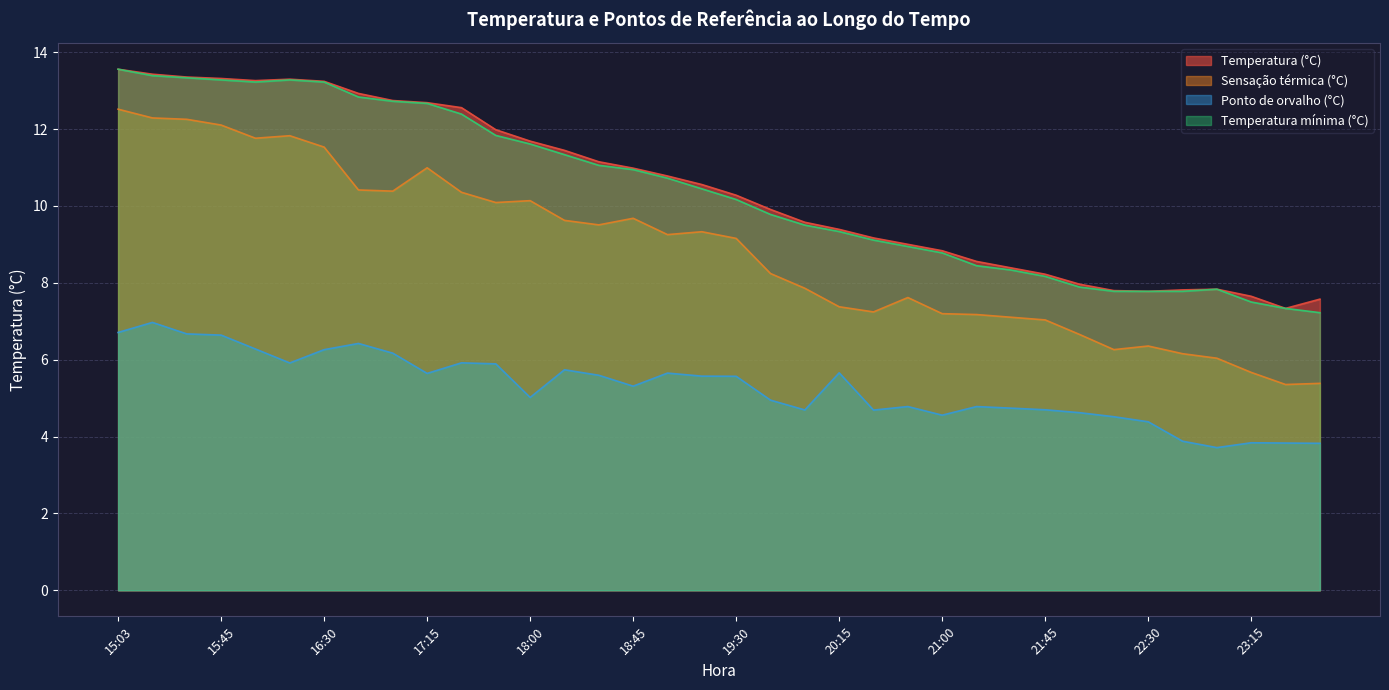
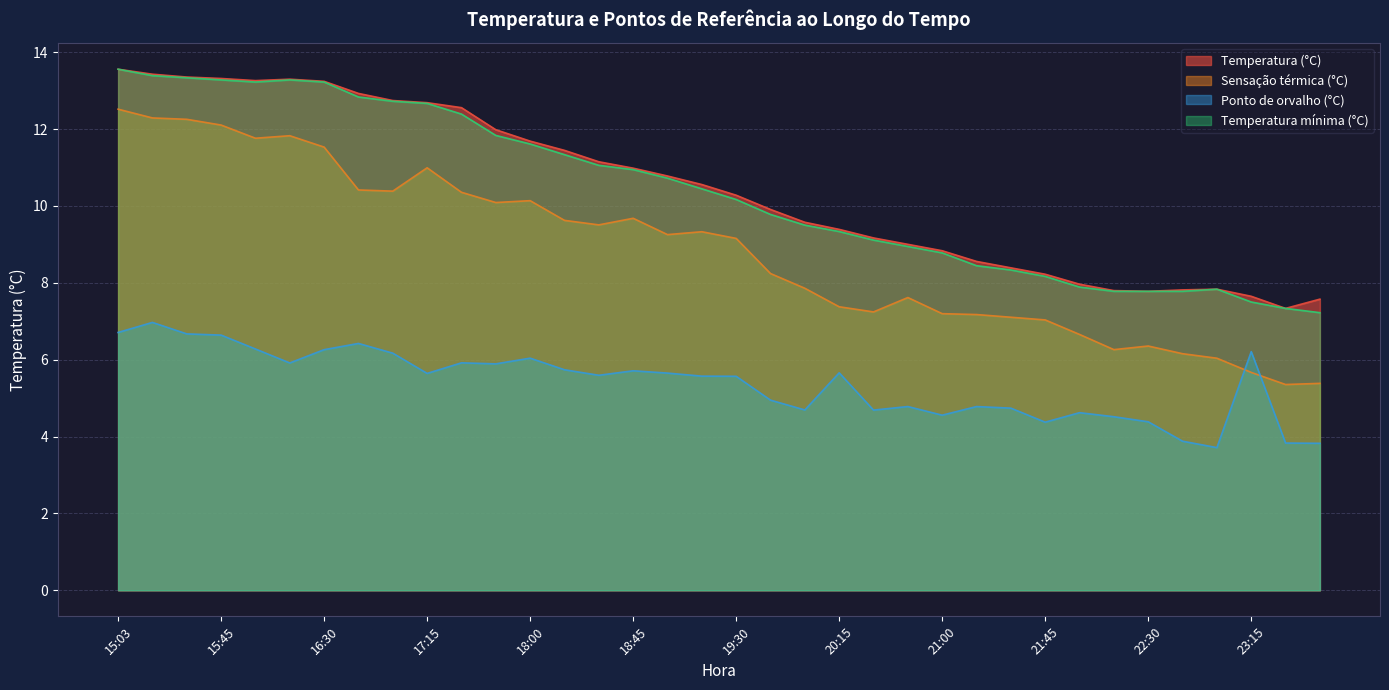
  {
    "Ponto de orvalho (°C)": {
      "15:03": 6.7,
      "15:45": 6.6,
      "16:30": 6.3,
      "17:15": 5.6,
-     "18:00": 5.0,
-     "18:45": 5.3,
+     "18:00": 6.0,
+     "18:45": 5.7,
      "19:30": 5.6,
      "20:15": 5.7,
      "21:00": 4.6,
-     "21:45": 4.7,
+     "21:45": 4.4,
      "22:30": 4.4,
-     "23:15": 3.8
+     "23:15": 6.2
    },
    "Temperatura mínima (°C)": {
      "18:00": 11.6,
      "19:30": 10.2,
      "23:15": 7.5
    }
  }
